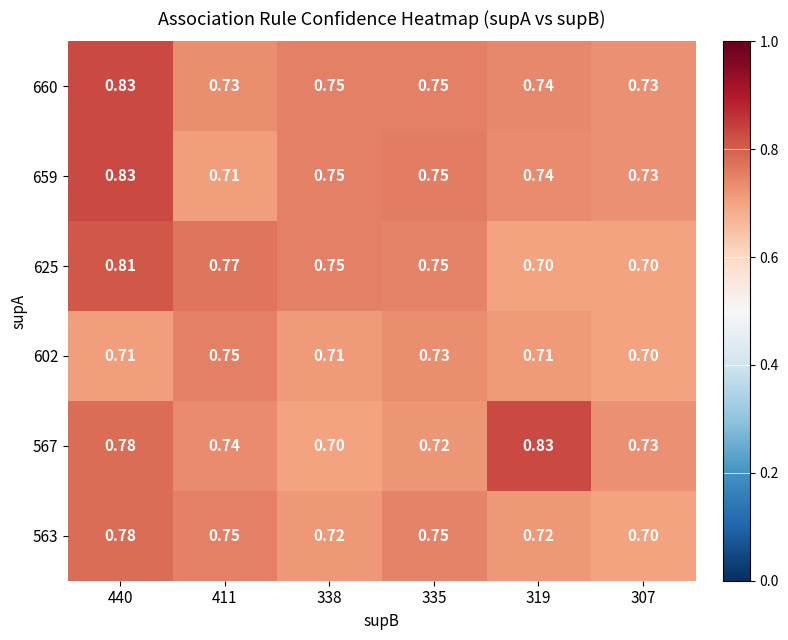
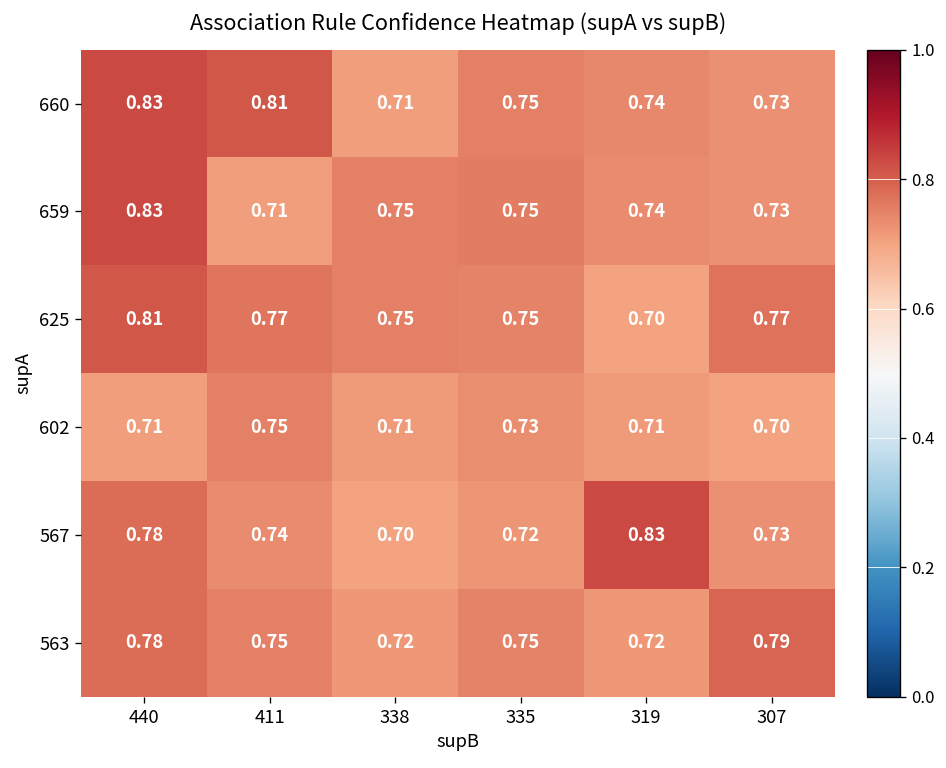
  {
    "660": {
      "440": 0.83,
-     "411": 0.73,
-     "338": 0.75,
+     "411": 0.81,
+     "338": 0.71,
      "335": 0.75,
      "319": 0.74,
      "307": 0.73
    },
    "659": {
      "440": 0.83,
      "411": 0.71,
      "338": 0.75,
      "335": 0.75,
      "319": 0.74,
      "307": 0.73
    },
    "625": {
      "440": 0.81,
      "411": 0.77,
      "338": 0.75,
      "335": 0.75,
      "319": 0.70,
-     "307": 0.70
+     "307": 0.77
    },
    "602": {
      "440": 0.71,
      "411": 0.75,
      "338": 0.71,
      "335": 0.73,
      "319": 0.71,
      "307": 0.70
    },
    "567": {
      "440": 0.78,
      "411": 0.74,
      "338": 0.70,
      "335": 0.72,
      "319": 0.83,
      "307": 0.73
    },
    "563": {
      "440": 0.78,
      "411": 0.75,
      "338": 0.72,
      "335": 0.75,
      "319": 0.72,
-     "307": 0.70
+     "307": 0.79
    }
  }
